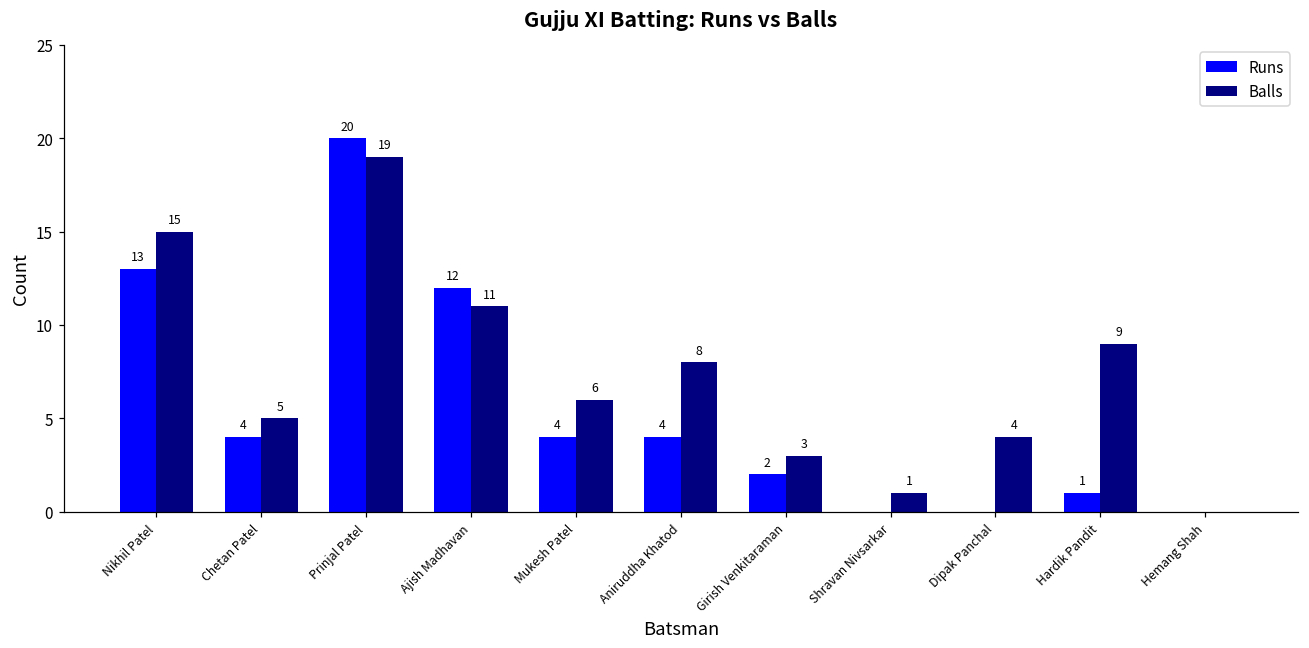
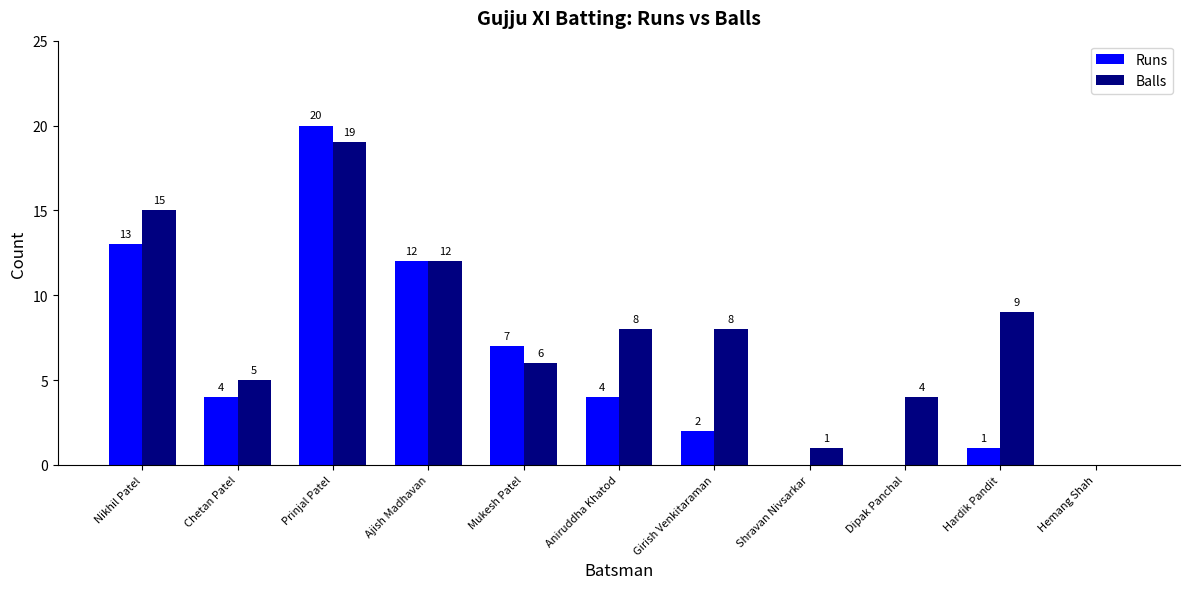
  {
    "Runs": {
      "Nikhil Patel": 13,
      "Chetan Patel": 4,
      "Prinjal Patel": 20,
      "Ajish Madhavan": 12,
-     "Mukesh Patel": 4,
+     "Mukesh Patel": 7,
      "Aniruddha Khatod": 4,
      "Girish Venkitaraman": 2,
      "Hardik Pandit": 1
    },
    "Balls": {
      "Nikhil Patel": 15,
      "Chetan Patel": 5,
      "Prinjal Patel": 19,
-     "Ajish Madhavan": 11,
+     "Ajish Madhavan": 12,
      "Mukesh Patel": 6,
      "Aniruddha Khatod": 8,
-     "Girish Venkitaraman": 3,
+     "Girish Venkitaraman": 8,
      "Shravan Nivsarkar": 1,
      "Dipak Panchal": 4,
      "Hardik Pandit": 9
    }
  }
